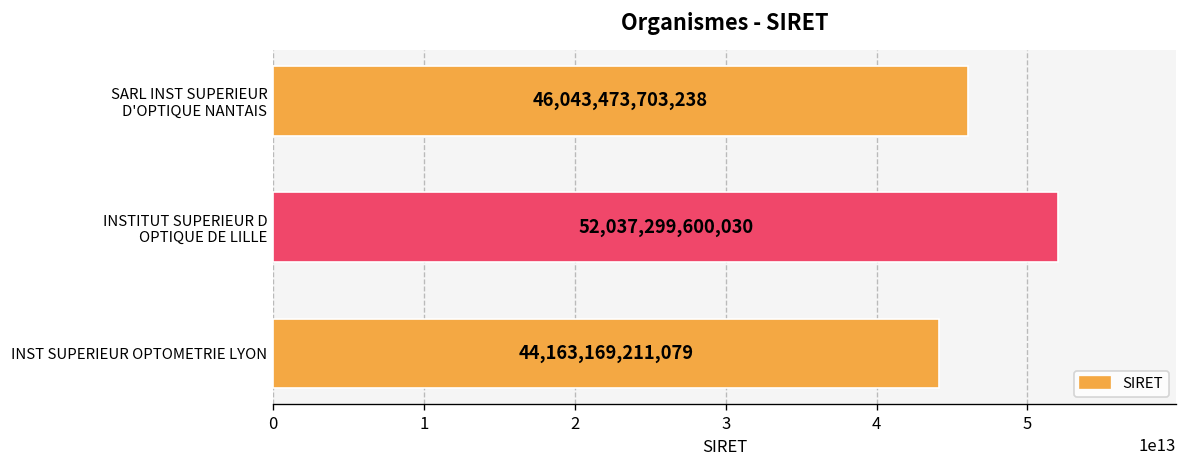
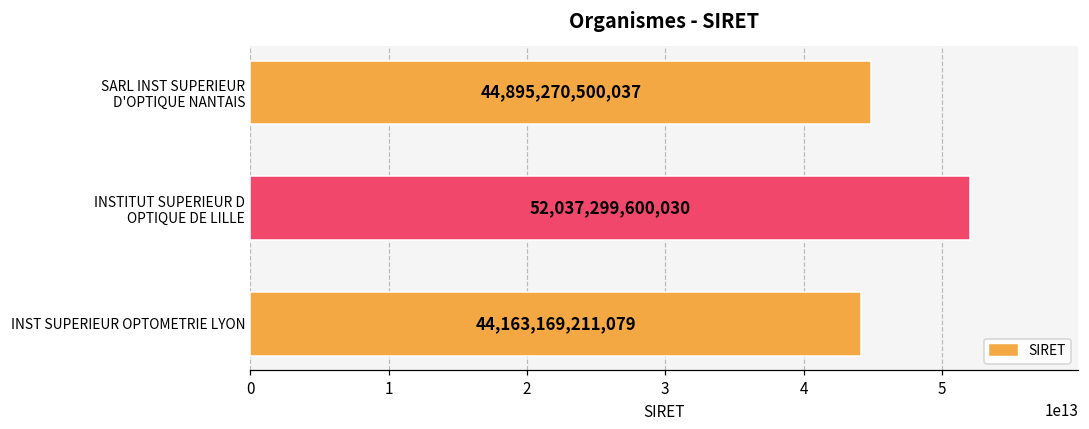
  {
-   "SARL INST SUPERIEUR D'OPTIQUE NANTAIS": "46,043,473,703,238",
+   "SARL INST SUPERIEUR D'OPTIQUE NANTAIS": "44,895,270,500,037",
    "INSTITUT SUPERIEUR D OPTIQUE DE LILLE": "52,037,299,600,030",
    "INST SUPERIEUR OPTOMETRIE LYON": "44,163,169,211,079"
  }
